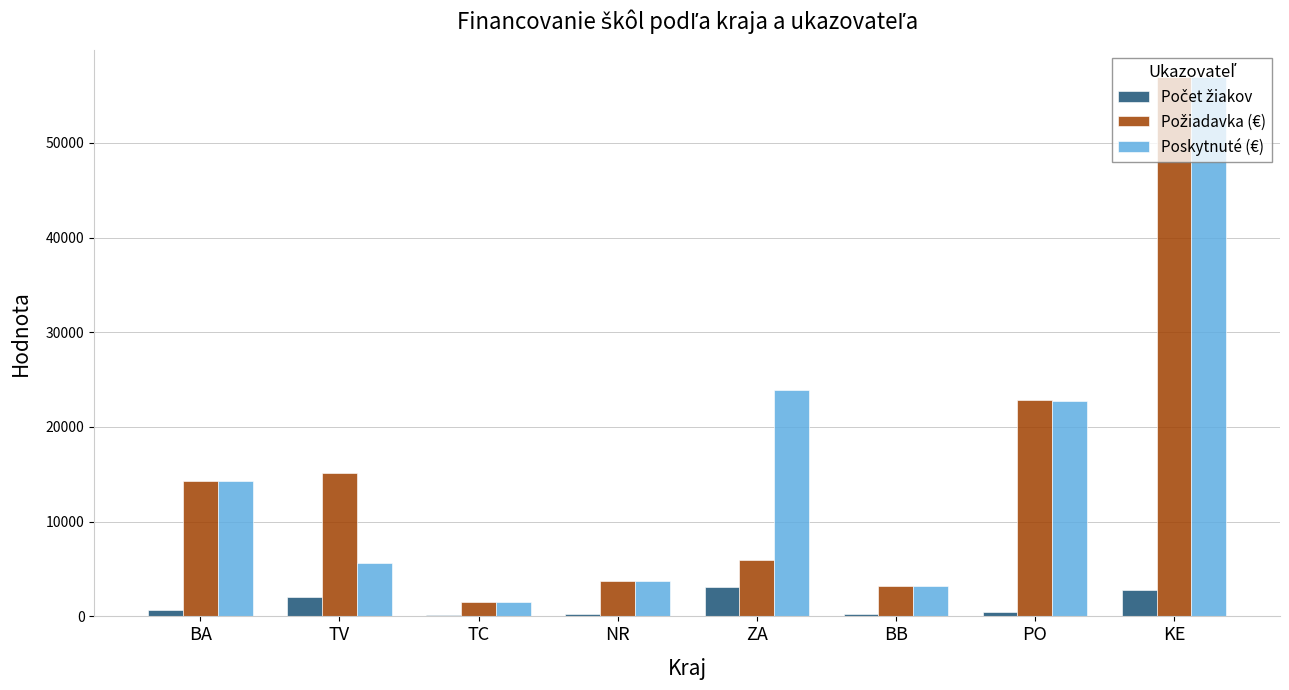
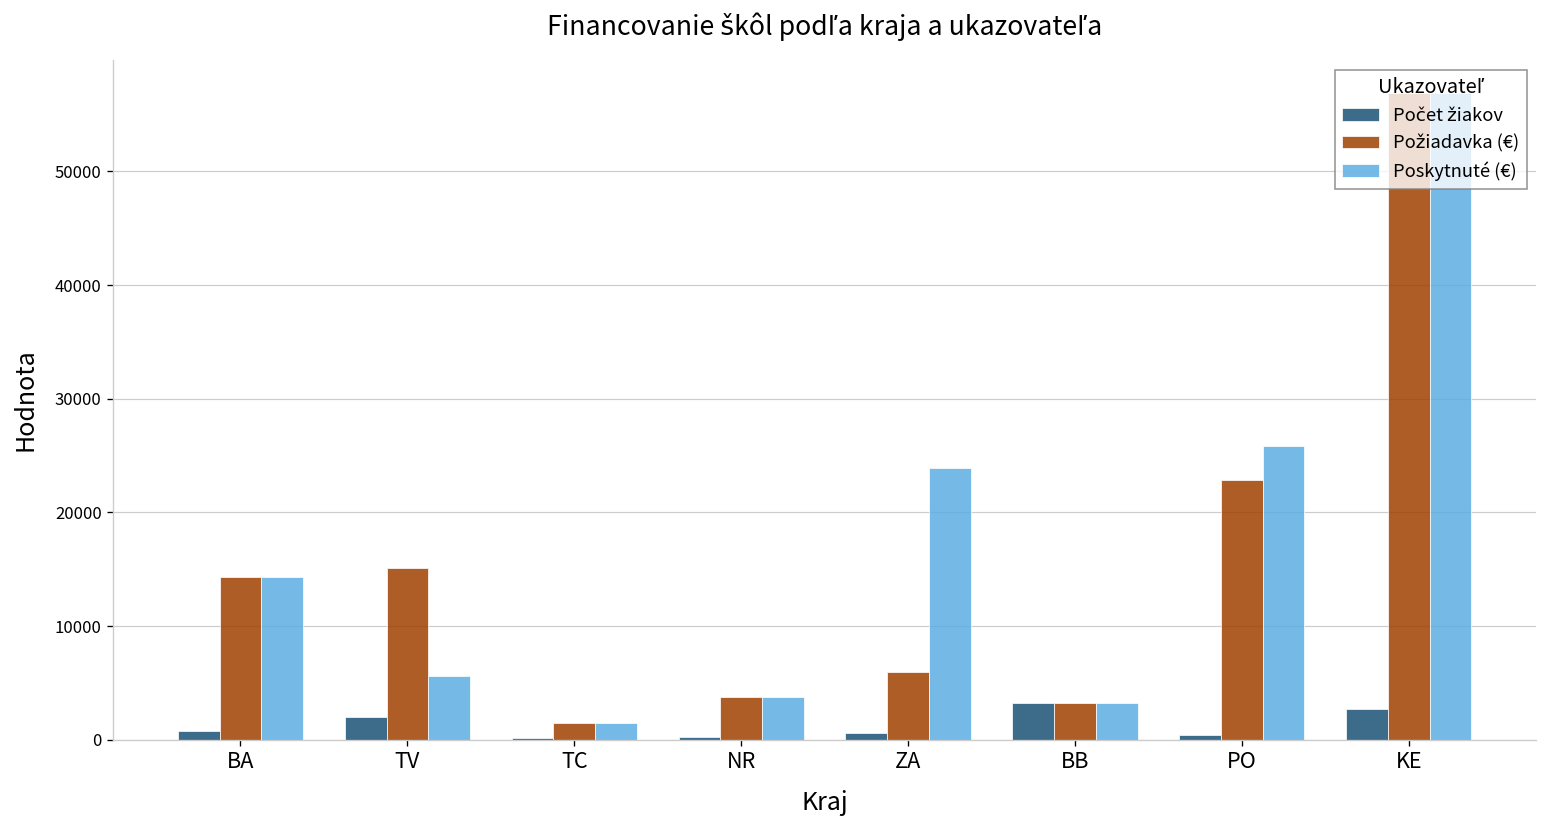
  {
    "Počet žiakov": {
      "BA": 1000,
      "TV": 2000,
-     "ZA": 3000,
-     "BB": 0,
+     "ZA": 1000,
+     "BB": 3000,
      "PO": 0,
      "KE": 3000
    },
    "Požiadavka (€)": {
      "BA": 14000,
      "TV": 15000,
      "TC": 2000,
      "NR": 4000,
      "ZA": 6000,
      "BB": 3000,
      "PO": 23000
    },
    "Poskytnuté (€)": {
      "BA": 14000,
      "TV": 6000,
      "TC": 2000,
      "NR": 4000,
      "ZA": 24000,
      "BB": 3000,
-     "PO": 23000
+     "PO": 26000
    }
  }
